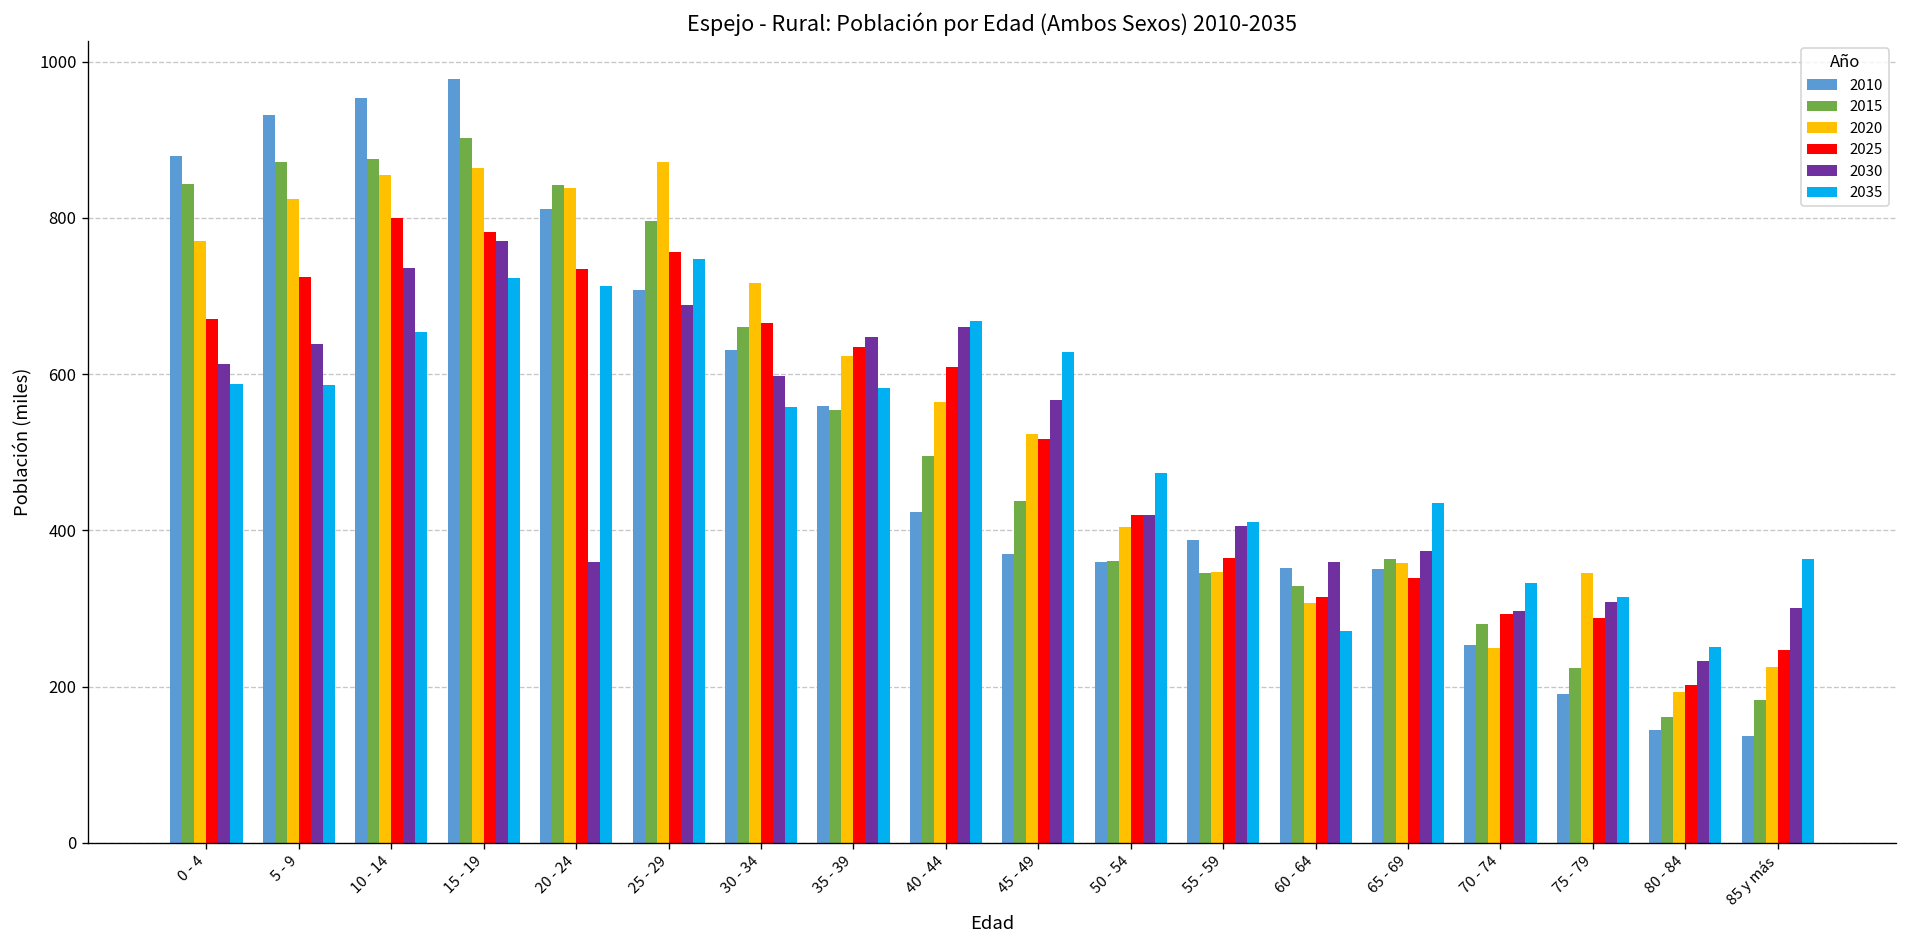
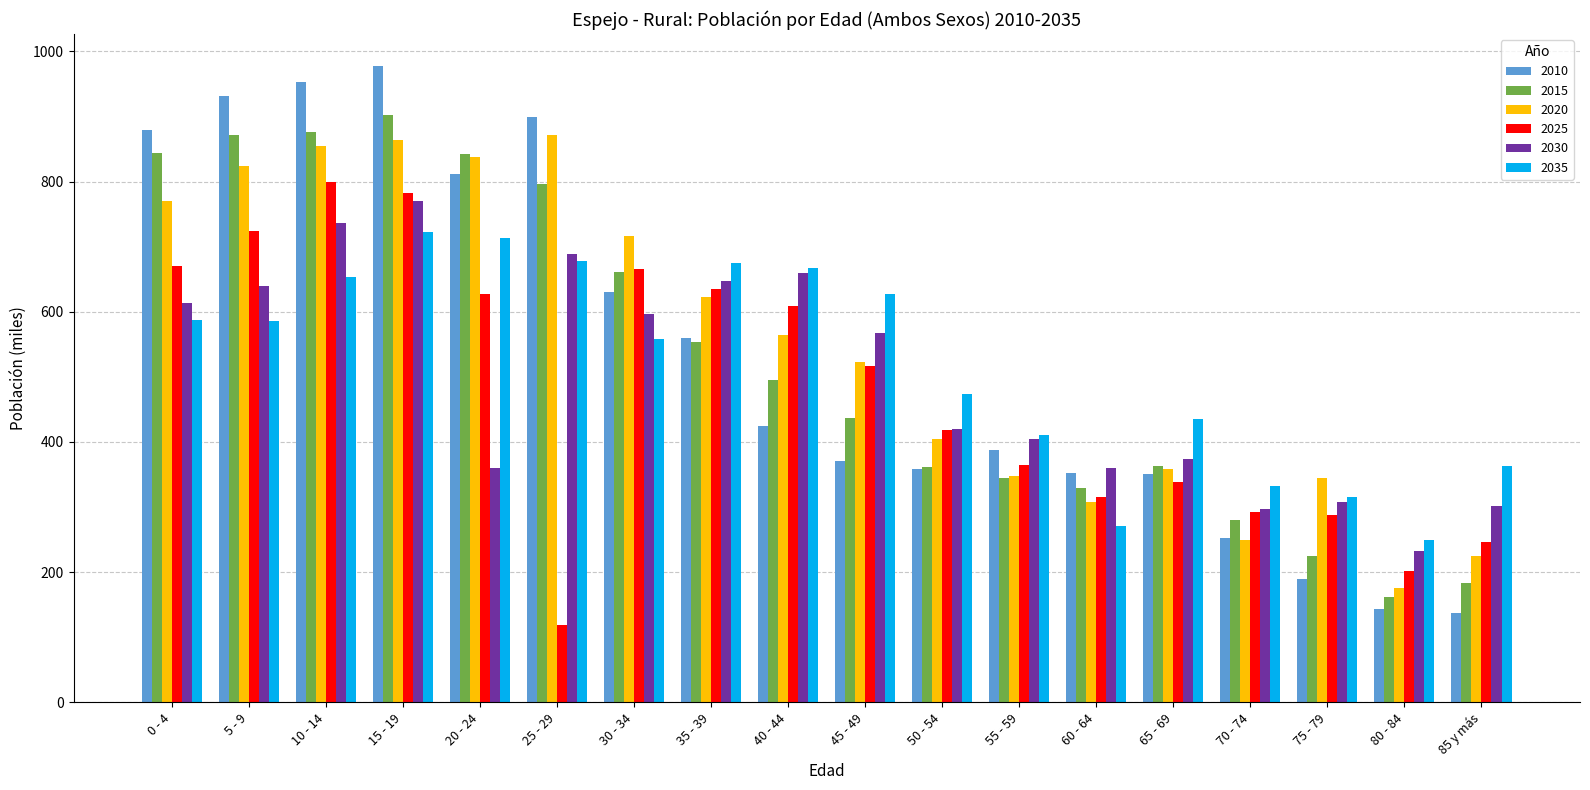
  {
    "2010": {
      "0 - 4": 880,
      "5 - 9": 930,
      "10 - 14": 950,
      "15 - 19": 980,
      "20 - 24": 810,
-     "25 - 29": 710,
+     "25 - 29": 900,
      "30 - 34": 630,
      "35 - 39": 560,
      "40 - 44": 420,
      "45 - 49": 370,
      "50 - 54": 360,
      "55 - 59": 390,
      "60 - 64": 350,
      "65 - 69": 350,
      "70 - 74": 250,
      "75 - 79": 190,
      "80 - 84": 140,
      "85 y más": 140
    },
    "2015": {
      "0 - 4": 840,
      "5 - 9": 870,
      "10 - 14": 880,
      "15 - 19": 900,
      "20 - 24": 840,
      "25 - 29": 800,
      "30 - 34": 660,
      "35 - 39": 550,
      "40 - 44": 500,
      "45 - 49": 440,
      "50 - 54": 360,
      "55 - 59": 350,
      "60 - 64": 330,
      "65 - 69": 360,
      "70 - 74": 280,
      "75 - 79": 220,
      "80 - 84": 160,
      "85 y más": 180
    },
    "2020": {
      "0 - 4": 770,
      "5 - 9": 820,
      "10 - 14": 860,
      "15 - 19": 860,
      "20 - 24": 840,
      "25 - 29": 870,
      "30 - 34": 720,
      "35 - 39": 620,
      "40 - 44": 560,
      "45 - 49": 520,
      "50 - 54": 400,
      "55 - 59": 350,
      "60 - 64": 310,
      "65 - 69": 360,
      "70 - 74": 250,
      "75 - 79": 350,
-     "80 - 84": 190,
+     "80 - 84": 180,
      "85 y más": 230
    },
    "2025": {
      "0 - 4": 670,
      "5 - 9": 720,
      "10 - 14": 800,
      "15 - 19": 780,
-     "20 - 24": 740,
-     "25 - 29": 760,
+     "20 - 24": 630,
+     "25 - 29": 120,
      "30 - 34": 670,
      "35 - 39": 640,
      "40 - 44": 610,
      "45 - 49": 520,
      "50 - 54": 420,
      "55 - 59": 360,
      "60 - 64": 320,
      "65 - 69": 340,
      "70 - 74": 290,
      "75 - 79": 290,
      "80 - 84": 200,
      "85 y más": 250
    },
    "2030": {
      "0 - 4": 610,
      "5 - 9": 640,
      "10 - 14": 740,
      "15 - 19": 770,
      "20 - 24": 360,
      "25 - 29": 690,
      "30 - 34": 600,
      "35 - 39": 650,
      "40 - 44": 660,
      "45 - 49": 570,
      "50 - 54": 420,
      "55 - 59": 410,
      "60 - 64": 360,
      "65 - 69": 370,
      "70 - 74": 300,
      "75 - 79": 310,
      "80 - 84": 230,
      "85 y más": 300
    },
    "2035": {
      "0 - 4": 590,
      "5 - 9": 590,
      "10 - 14": 650,
      "15 - 19": 720,
      "20 - 24": 710,
-     "25 - 29": 750,
+     "25 - 29": 680,
      "30 - 34": 560,
-     "35 - 39": 580,
+     "35 - 39": 680,
      "40 - 44": 670,
      "45 - 49": 630,
      "50 - 54": 470,
      "55 - 59": 410,
      "60 - 64": 270,
      "65 - 69": 440,
      "70 - 74": 330,
      "75 - 79": 320,
      "80 - 84": 250,
      "85 y más": 360
    }
  }
